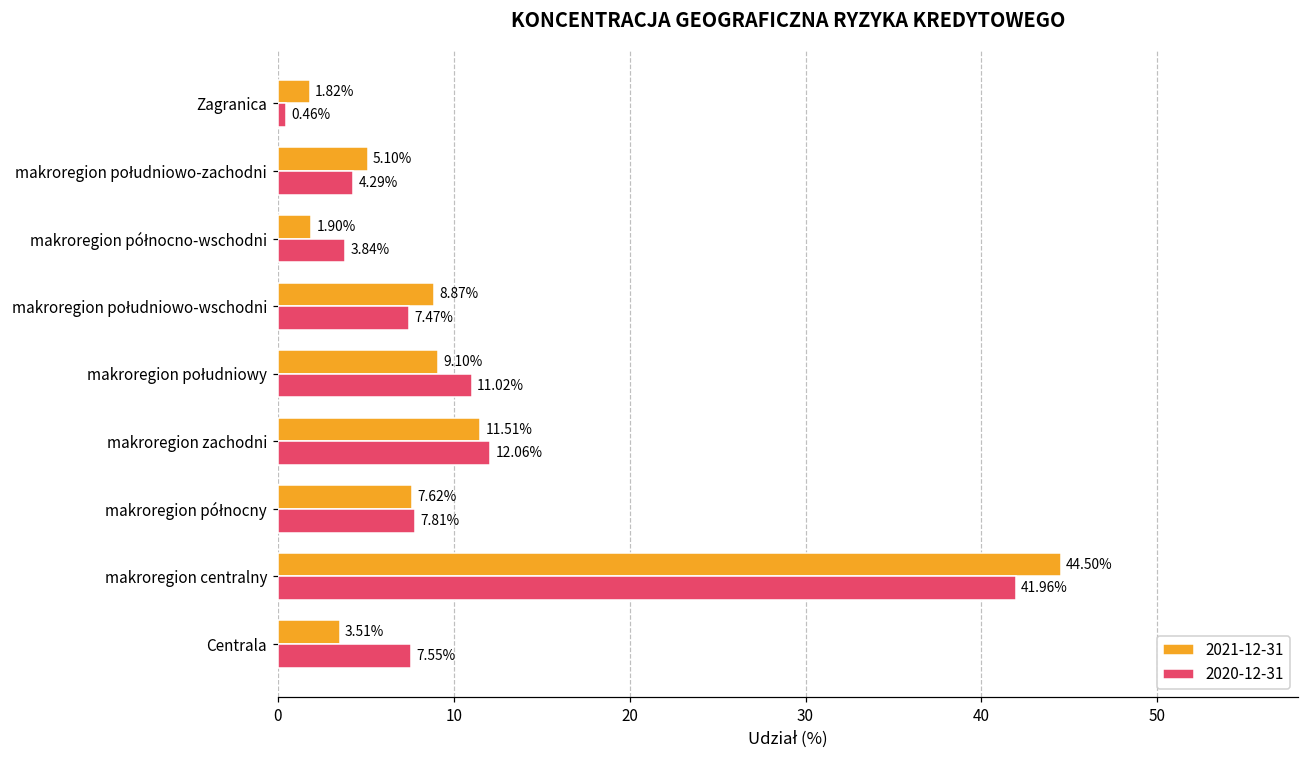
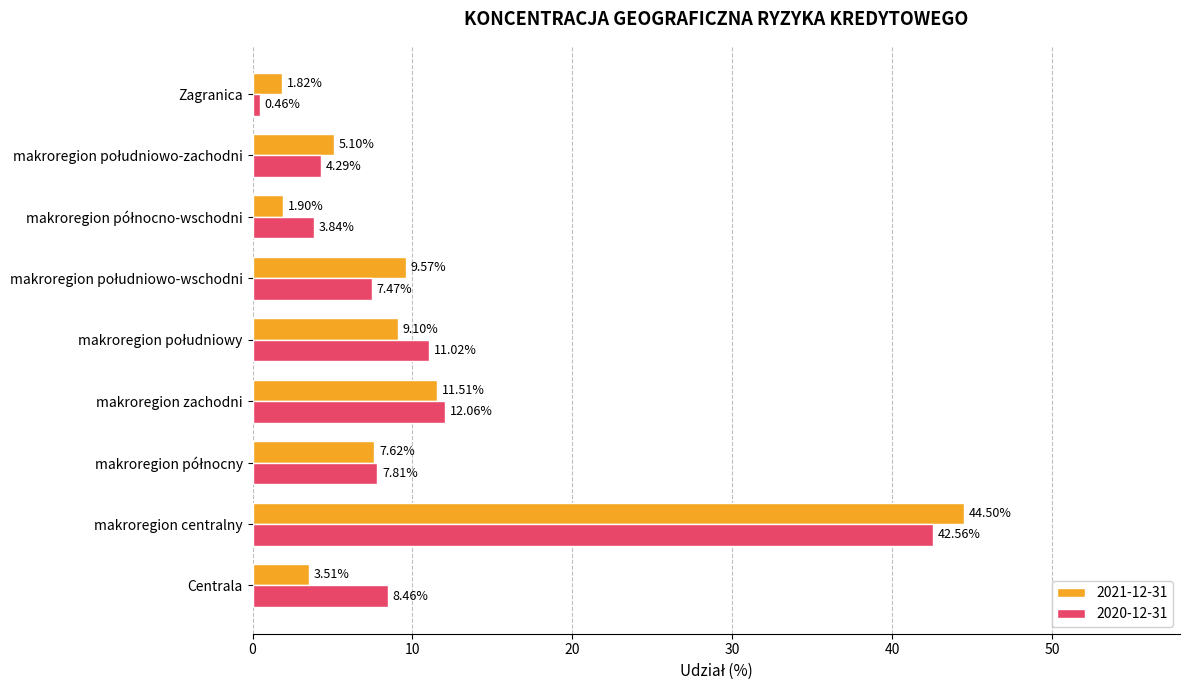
  {
    "2021-12-31": {
      "Zagranica": "1.82%",
      "makroregion południowo-zachodni": "5.10%",
      "makroregion północno-wschodni": "1.90%",
-     "makroregion południowo-wschodni": "8.87%",
+     "makroregion południowo-wschodni": "9.57%",
      "makroregion południowy": "9.10%",
      "makroregion zachodni": "11.51%",
      "makroregion północny": "7.62%",
      "makroregion centralny": "44.50%",
      "Centrala": "3.51%"
    },
    "2020-12-31": {
      "Zagranica": "0.46%",
      "makroregion południowo-zachodni": "4.29%",
      "makroregion północno-wschodni": "3.84%",
      "makroregion południowo-wschodni": "7.47%",
      "makroregion południowy": "11.02%",
      "makroregion zachodni": "12.06%",
      "makroregion północny": "7.81%",
-     "makroregion centralny": "41.96%",
-     "Centrala": "7.55%"
+     "makroregion centralny": "42.56%",
+     "Centrala": "8.46%"
    }
  }
